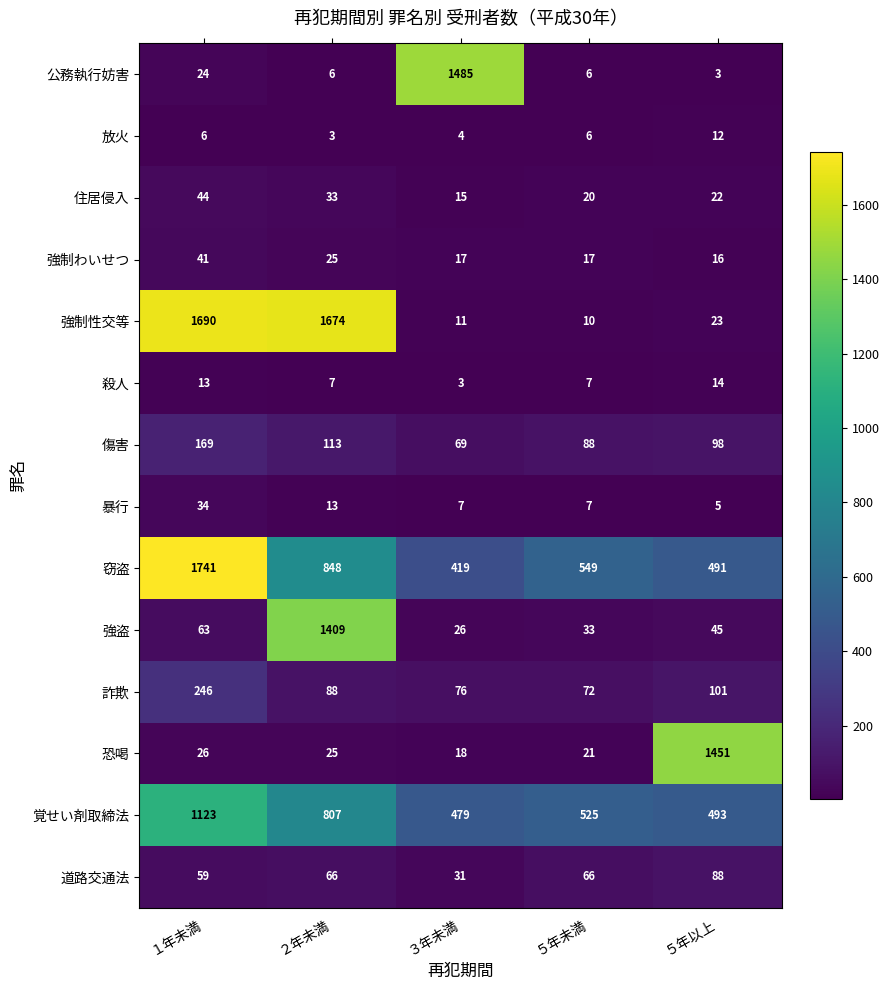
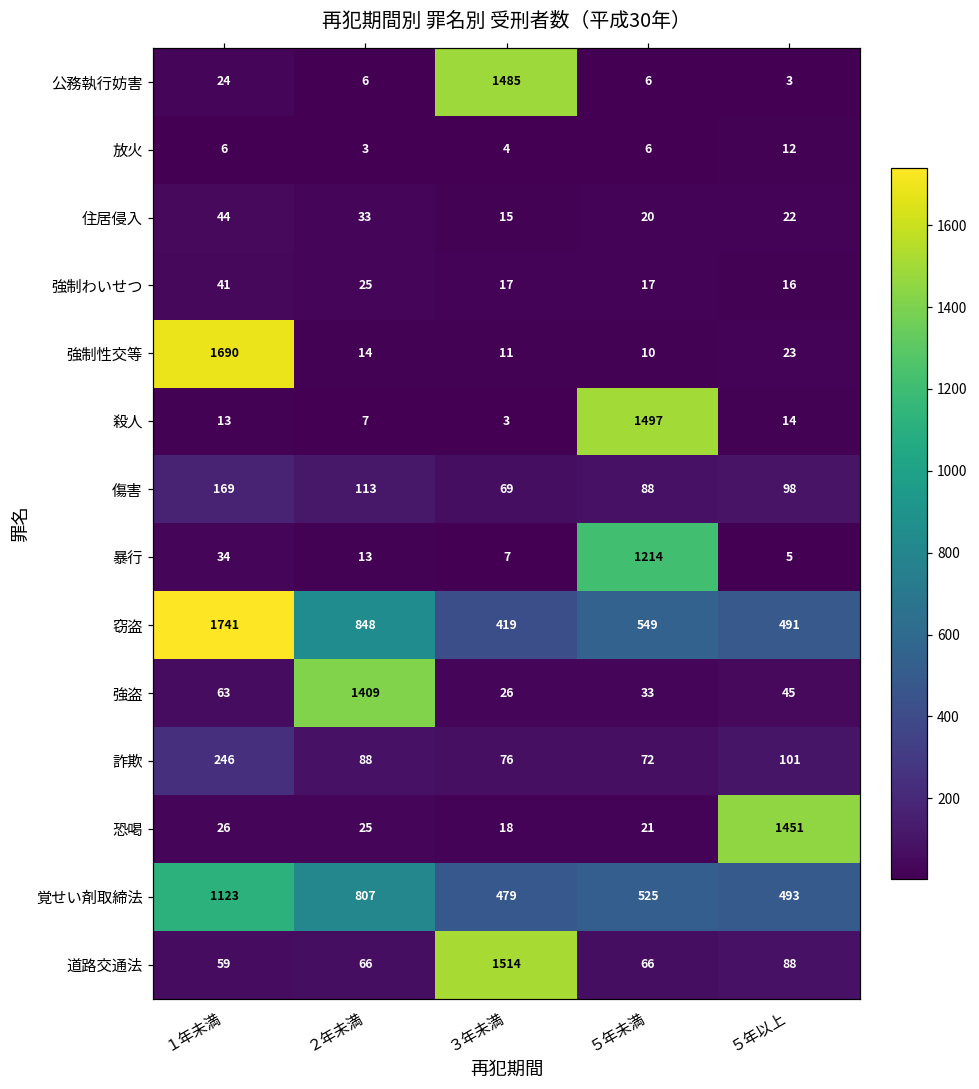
  {
    "公務執行妨害": {
      "１年未満": 24,
      "２年未満": 6,
      "３年未満": 1485,
      "５年未満": 6,
      "５年以上": 3
    },
    "放火": {
      "１年未満": 6,
      "２年未満": 3,
      "３年未満": 4,
      "５年未満": 6,
      "５年以上": 12
    },
    "住居侵入": {
      "１年未満": 44,
      "２年未満": 33,
      "３年未満": 15,
      "５年未満": 20,
      "５年以上": 22
    },
    "強制わいせつ": {
      "１年未満": 41,
      "２年未満": 25,
      "３年未満": 17,
      "５年未満": 17,
      "５年以上": 16
    },
    "強制性交等": {
      "１年未満": 1690,
-     "２年未満": 1674,
+     "２年未満": 14,
      "３年未満": 11,
      "５年未満": 10,
      "５年以上": 23
    },
    "殺人": {
      "１年未満": 13,
      "２年未満": 7,
      "３年未満": 3,
-     "５年未満": 7,
+     "５年未満": 1497,
      "５年以上": 14
    },
    "傷害": {
      "１年未満": 169,
      "２年未満": 113,
      "３年未満": 69,
      "５年未満": 88,
      "５年以上": 98
    },
    "暴行": {
      "１年未満": 34,
      "２年未満": 13,
      "３年未満": 7,
-     "５年未満": 7,
+     "５年未満": 1214,
      "５年以上": 5
    },
    "窃盗": {
      "１年未満": 1741,
      "２年未満": 848,
      "３年未満": 419,
      "５年未満": 549,
      "５年以上": 491
    },
    "強盗": {
      "１年未満": 63,
      "２年未満": 1409,
      "３年未満": 26,
      "５年未満": 33,
      "５年以上": 45
    },
    "詐欺": {
      "１年未満": 246,
      "２年未満": 88,
      "３年未満": 76,
      "５年未満": 72,
      "５年以上": 101
    },
    "恐喝": {
      "１年未満": 26,
      "２年未満": 25,
      "３年未満": 18,
      "５年未満": 21,
      "５年以上": 1451
    },
    "覚せい剤取締法": {
      "１年未満": 1123,
      "２年未満": 807,
      "３年未満": 479,
      "５年未満": 525,
      "５年以上": 493
    },
    "道路交通法": {
      "１年未満": 59,
      "２年未満": 66,
-     "３年未満": 31,
+     "３年未満": 1514,
      "５年未満": 66,
      "５年以上": 88
    }
  }
